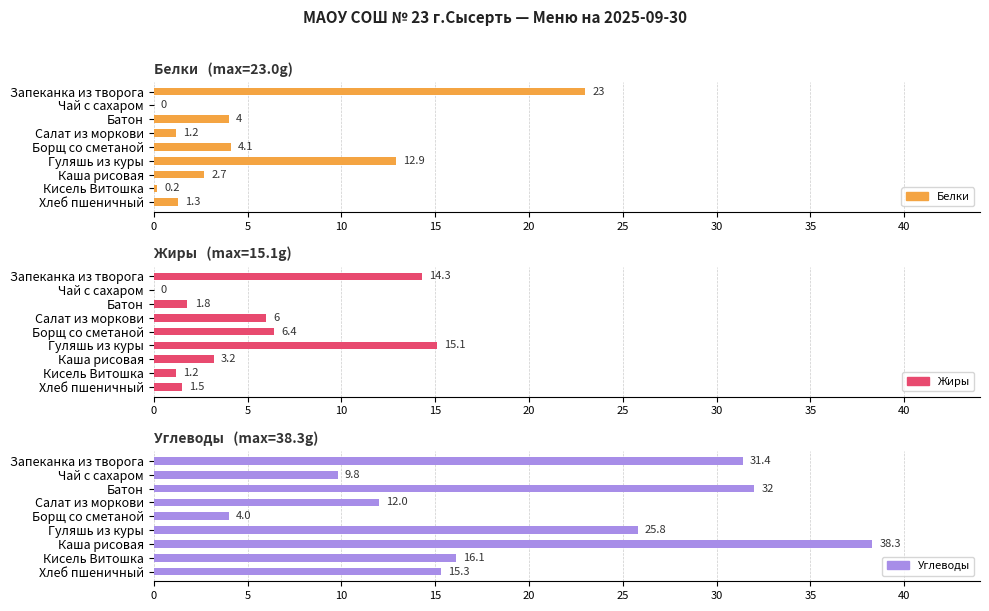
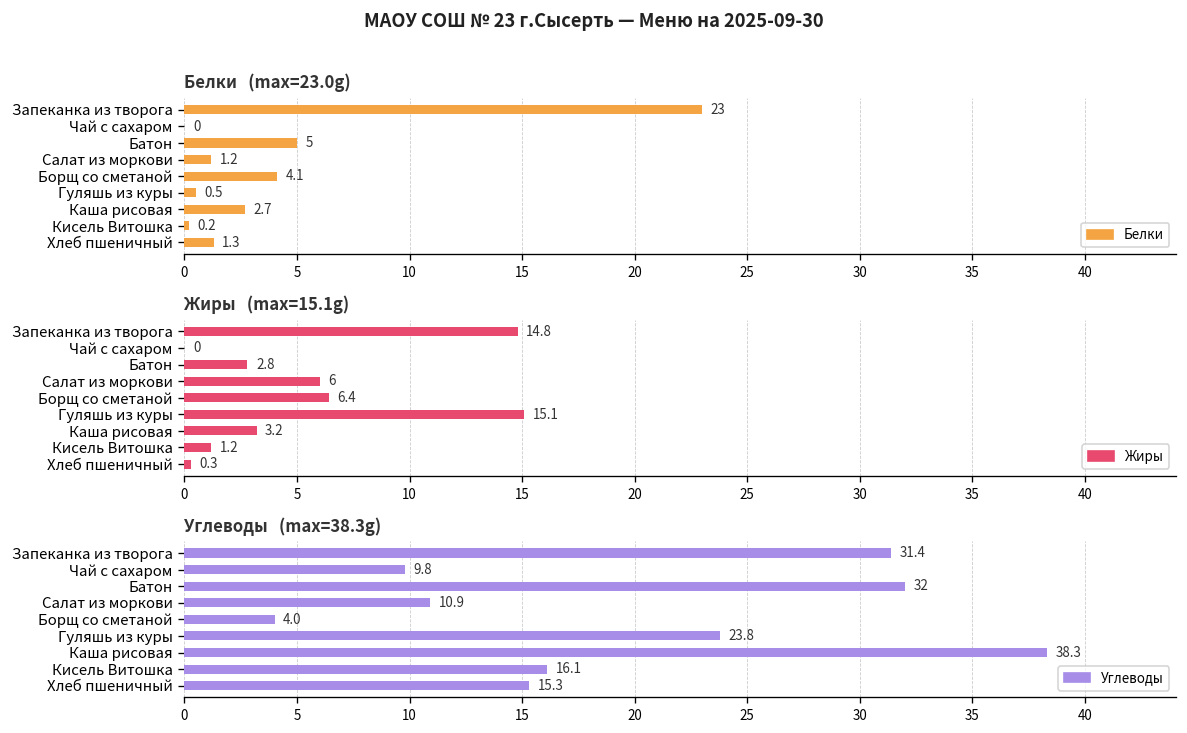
  {
    "Белки (max=23.0g)": {
      "Запеканка из творога": 23,
      "Чай с сахаром": 0,
-     "Батон": 4,
+     "Батон": 5,
      "Салат из моркови": 1.2,
      "Борщ со сметаной": 4.1,
-     "Гуляшь из куры": 12.9,
+     "Гуляшь из куры": 0.5,
      "Каша рисовая": 2.7,
      "Кисель Витошка": 0.2,
      "Хлеб пшеничный": 1.3
    },
    "Жиры (max=15.1g)": {
-     "Запеканка из творога": 14.3,
+     "Запеканка из творога": 14.8,
      "Чай с сахаром": 0,
-     "Батон": 1.8,
+     "Батон": 2.8,
      "Салат из моркови": 6,
      "Борщ со сметаной": 6.4,
      "Гуляшь из куры": 15.1,
      "Каша рисовая": 3.2,
      "Кисель Витошка": 1.2,
-     "Хлеб пшеничный": 1.5
+     "Хлеб пшеничный": 0.3
    },
    "Углеводы (max=38.3g)": {
      "Запеканка из творога": 31.4,
      "Чай с сахаром": 9.8,
      "Батон": 32,
-     "Салат из моркови": 12.0,
+     "Салат из моркови": 10.9,
      "Борщ со сметаной": 4.0,
-     "Гуляшь из куры": 25.8,
+     "Гуляшь из куры": 23.8,
      "Каша рисовая": 38.3,
      "Кисель Витошка": 16.1,
      "Хлеб пшеничный": 15.3
    }
  }
